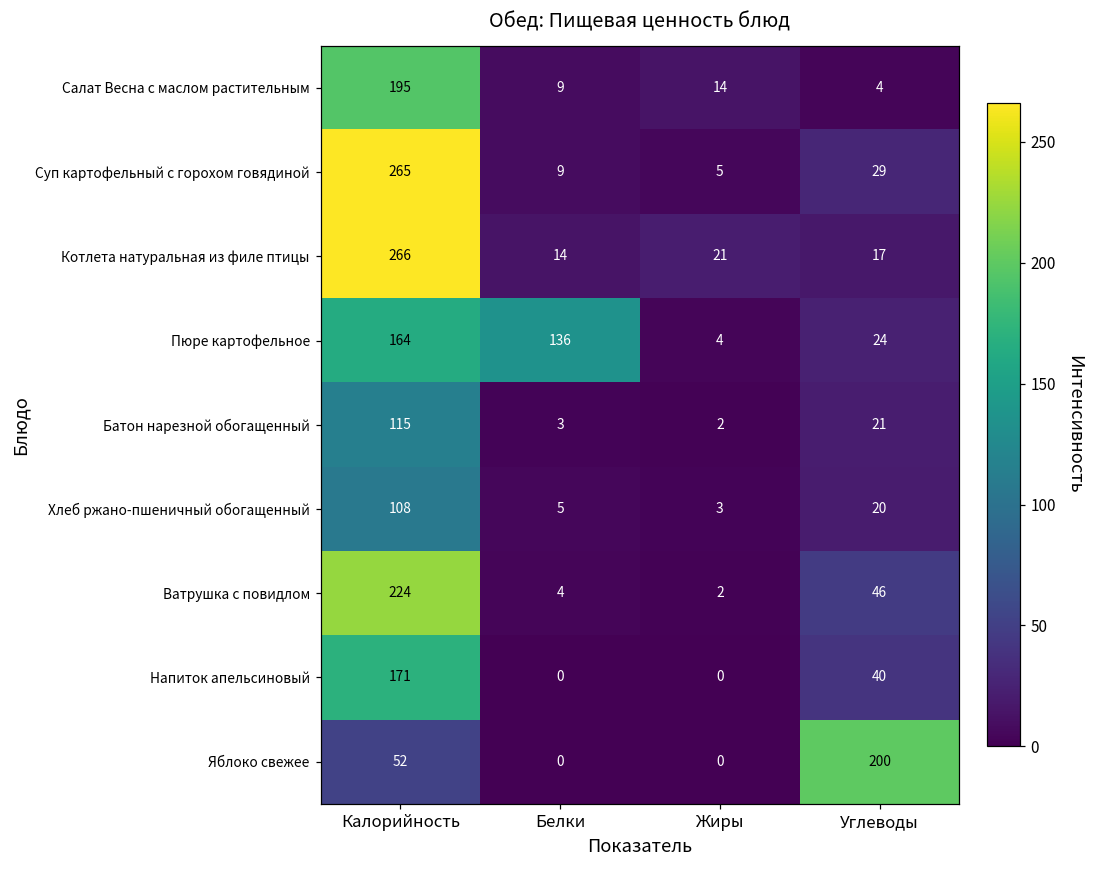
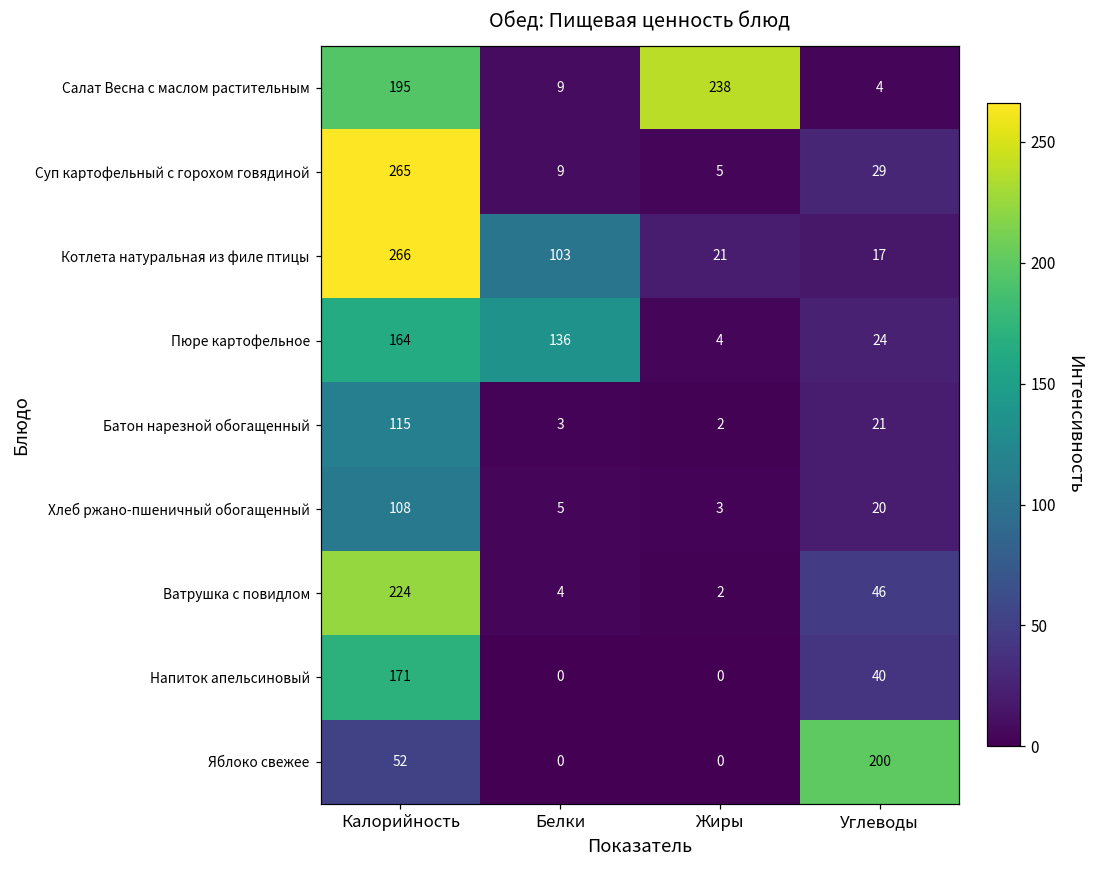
  {
    "Салат Весна с маслом растительным": {
      "Калорийность": 195,
      "Белки": 9,
-     "Жиры": 14,
+     "Жиры": 238,
      "Углеводы": 4
    },
    "Суп картофельный с горохом говядиной": {
      "Калорийность": 265,
      "Белки": 9,
      "Жиры": 5,
      "Углеводы": 29
    },
    "Котлета натуральная из филе птицы": {
      "Калорийность": 266,
-     "Белки": 14,
+     "Белки": 103,
      "Жиры": 21,
      "Углеводы": 17
    },
    "Пюре картофельное": {
      "Калорийность": 164,
      "Белки": 136,
      "Жиры": 4,
      "Углеводы": 24
    },
    "Батон нарезной обогащенный": {
      "Калорийность": 115,
      "Белки": 3,
      "Жиры": 2,
      "Углеводы": 21
    },
    "Хлеб ржано-пшеничный обогащенный": {
      "Калорийность": 108,
      "Белки": 5,
      "Жиры": 3,
      "Углеводы": 20
    },
    "Ватрушка с повидлом": {
      "Калорийность": 224,
      "Белки": 4,
      "Жиры": 2,
      "Углеводы": 46
    },
    "Напиток апельсиновый": {
      "Калорийность": 171,
      "Белки": 0,
      "Жиры": 0,
      "Углеводы": 40
    },
    "Яблоко свежее": {
      "Калорийность": 52,
      "Белки": 0,
      "Жиры": 0,
      "Углеводы": 200
    }
  }
